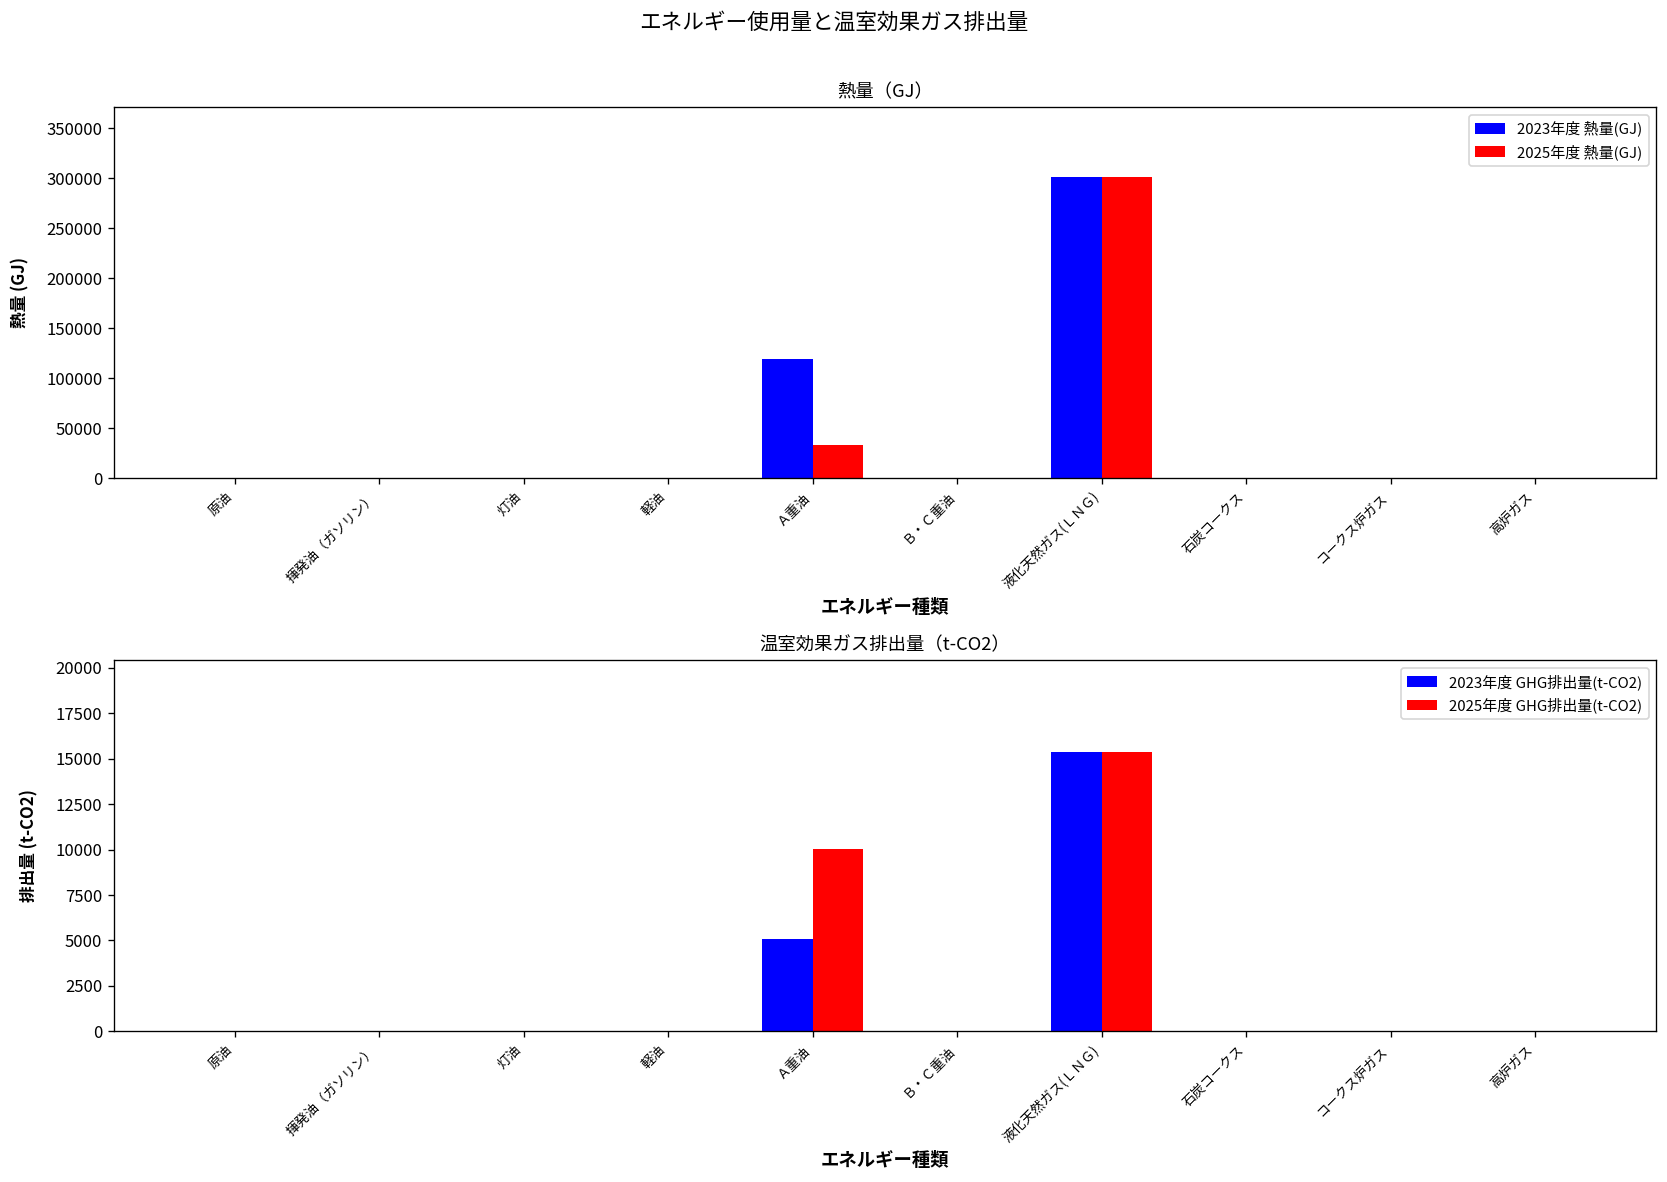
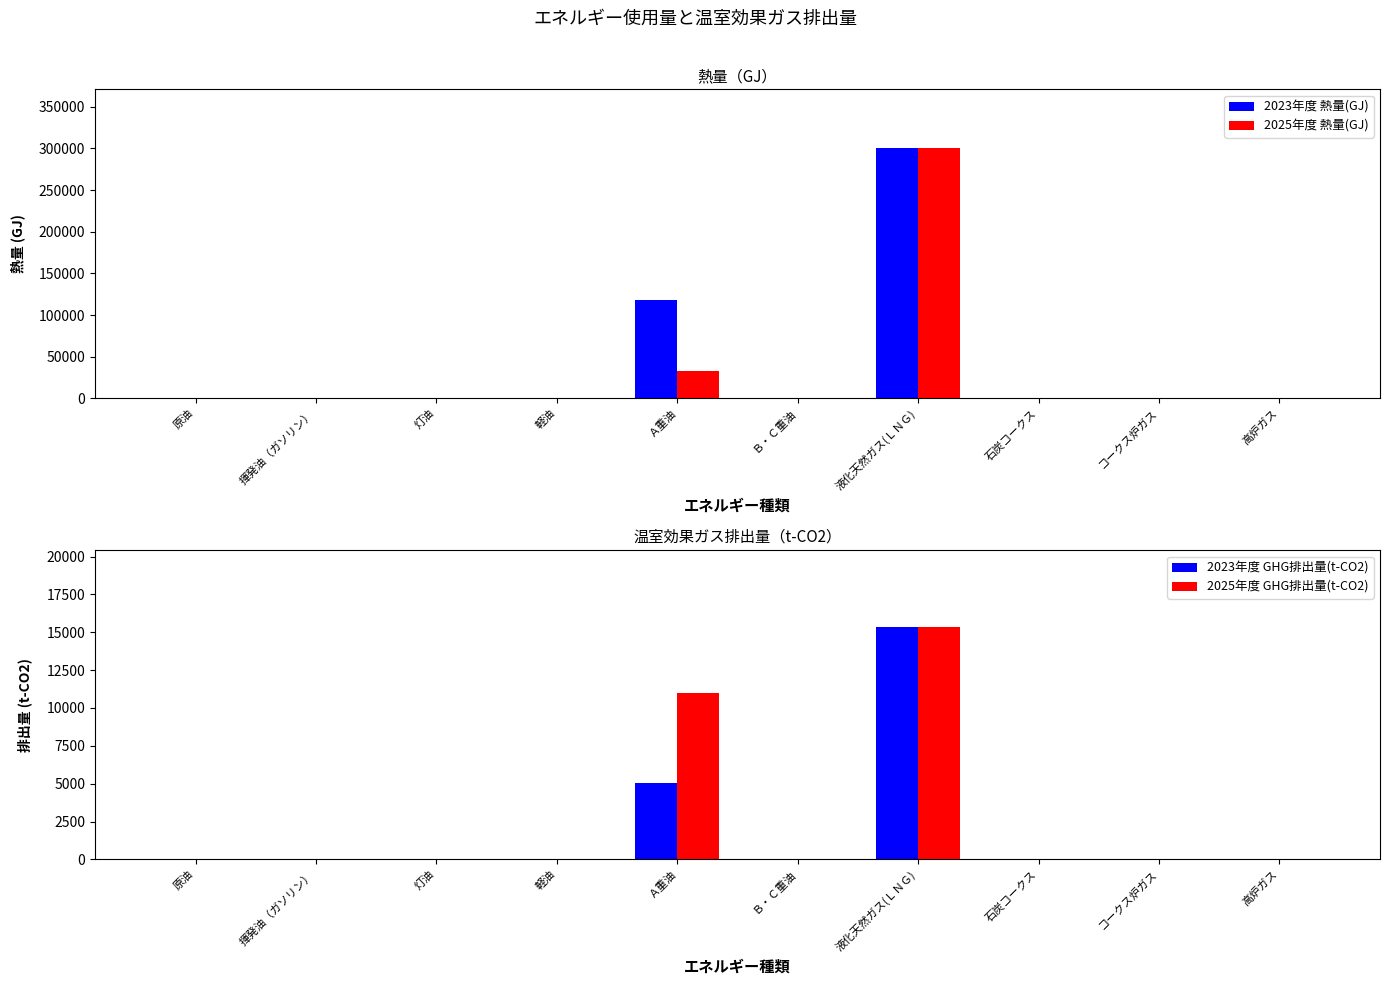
  {
    "熱量（GJ）": {
      "2023年度 熱量(GJ)": {
        "原油": 0,
        "揮発油（ガソリン）": 0,
        "灯油": 0,
        "軽油": 0,
        "Ａ重油": 120000,
        "Ｂ・Ｃ重油": 0,
        "液化天然ガス(ＬＮＧ)": 300000,
        "石炭コークス": 0,
        "コークス炉ガス": 0,
        "高炉ガス": 0
      },
      "2025年度 熱量(GJ)": {
        "原油": 0,
        "揮発油（ガソリン）": 0,
        "灯油": 0,
        "軽油": 0,
        "Ａ重油": 30000,
        "Ｂ・Ｃ重油": 0,
        "液化天然ガス(ＬＮＧ)": 300000,
        "石炭コークス": 0,
        "コークス炉ガス": 0,
        "高炉ガス": 0
      }
    },
    "温室効果ガス排出量（t-CO2）": {
      "2023年度 GHG排出量(t-CO2)": {
        "原油": 0,
        "揮発油（ガソリン）": 0,
        "灯油": 0,
        "軽油": 0,
        "Ａ重油": 5100,
        "Ｂ・Ｃ重油": 0,
        "液化天然ガス(ＬＮＧ)": 15300,
        "石炭コークス": 0,
        "コークス炉ガス": 0,
        "高炉ガス": 0
      },
      "2025年度 GHG排出量(t-CO2)": {
        "原油": 0,
        "揮発油（ガソリン）": 0,
        "灯油": 0,
        "軽油": 0,
-       "Ａ重油": 10100,
+       "Ａ重油": 11000,
        "Ｂ・Ｃ重油": 0,
        "液化天然ガス(ＬＮＧ)": 15300,
        "石炭コークス": 0,
        "コークス炉ガス": 0,
        "高炉ガス": 0
      }
    }
  }
